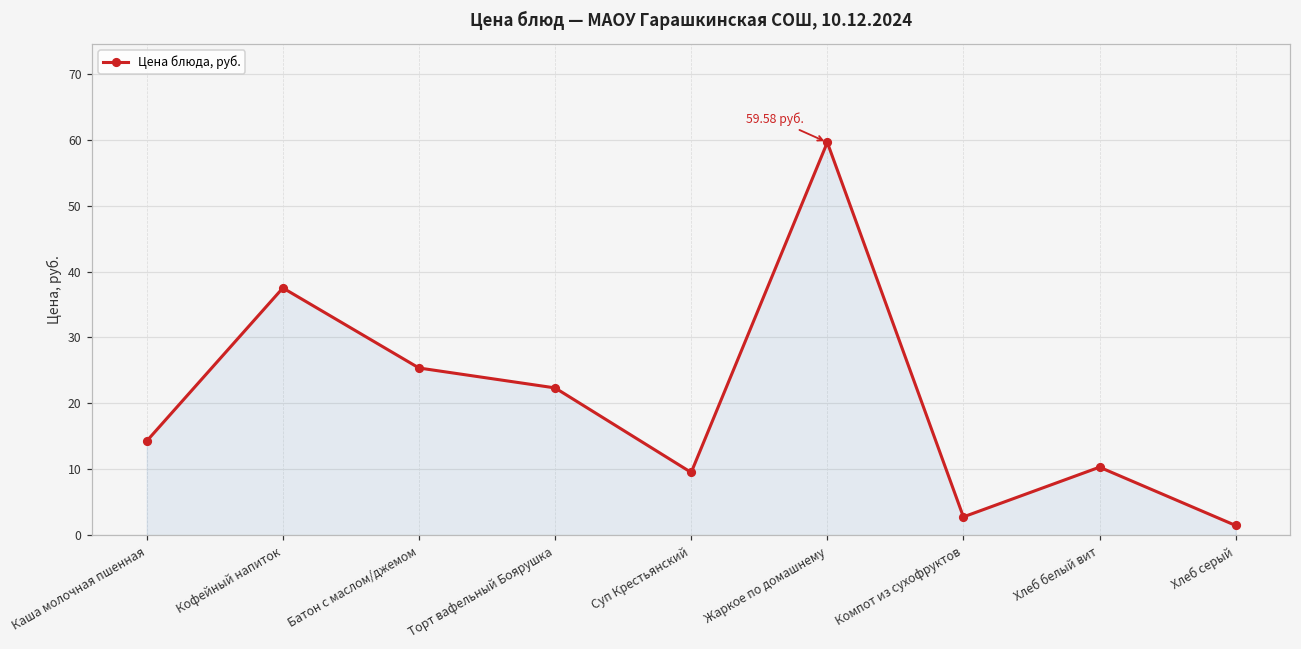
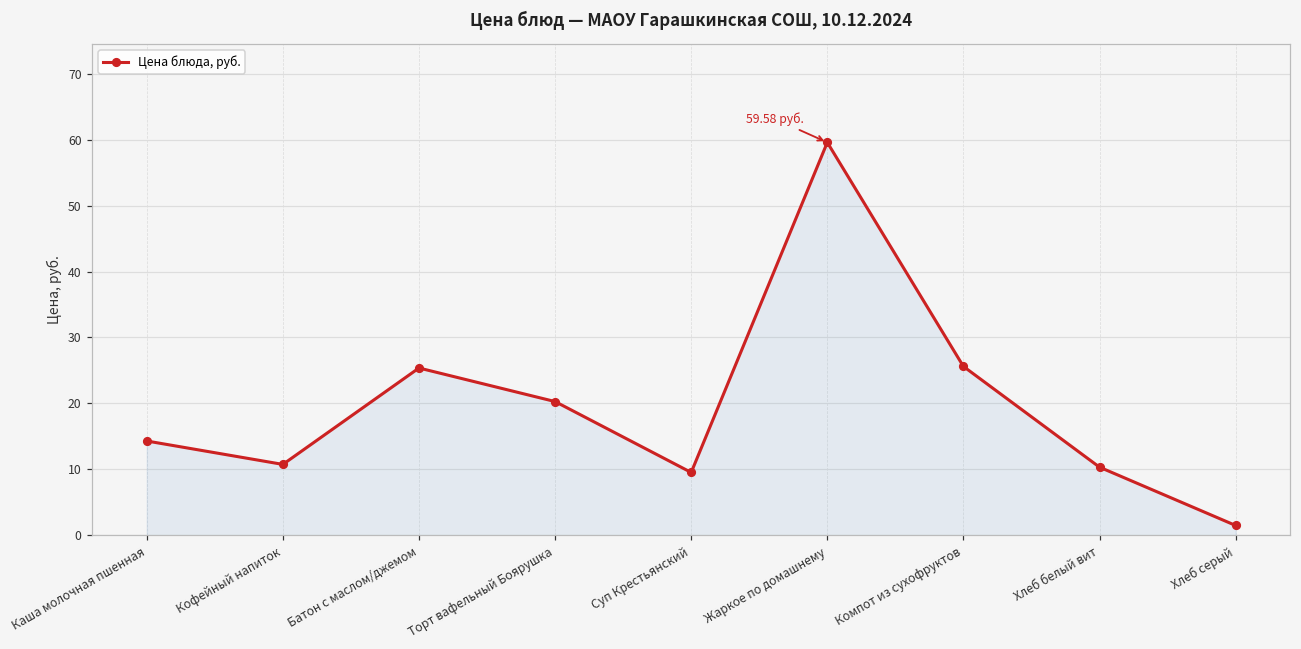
  {
    "Каша молочная пшенная": 14,
-   "Кофейный напиток": 38,
+   "Кофейный напиток": 11,
    "Батон с маслом/джемом": 25,
-   "Торт вафельный Боярушка": 22,
+   "Торт вафельный Боярушка": 20,
    "Суп Крестьянский": 10,
-   "Компот из сухофруктов": 3,
+   "Компот из сухофруктов": 26,
    "Хлеб белый вит": 10,
    "Хлеб серый": 1
  }
